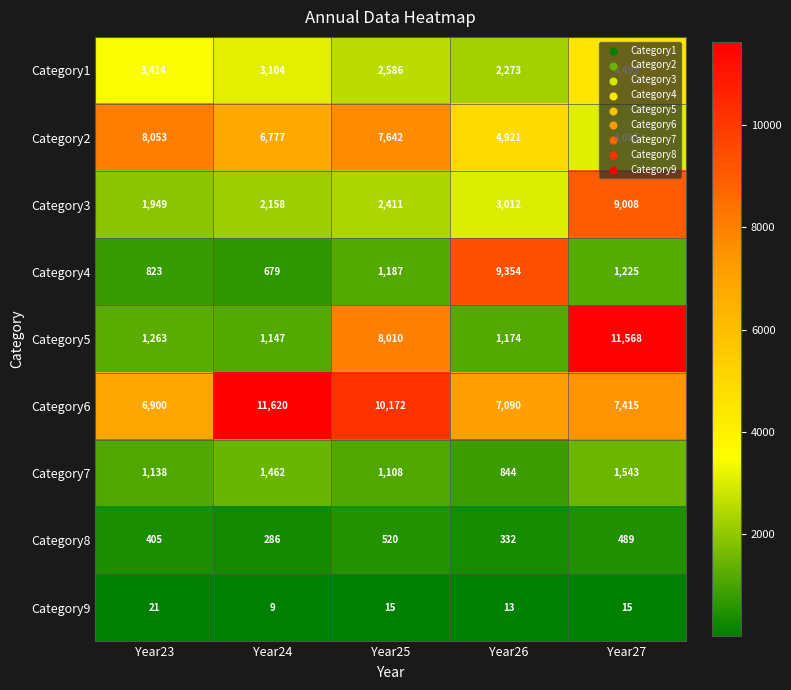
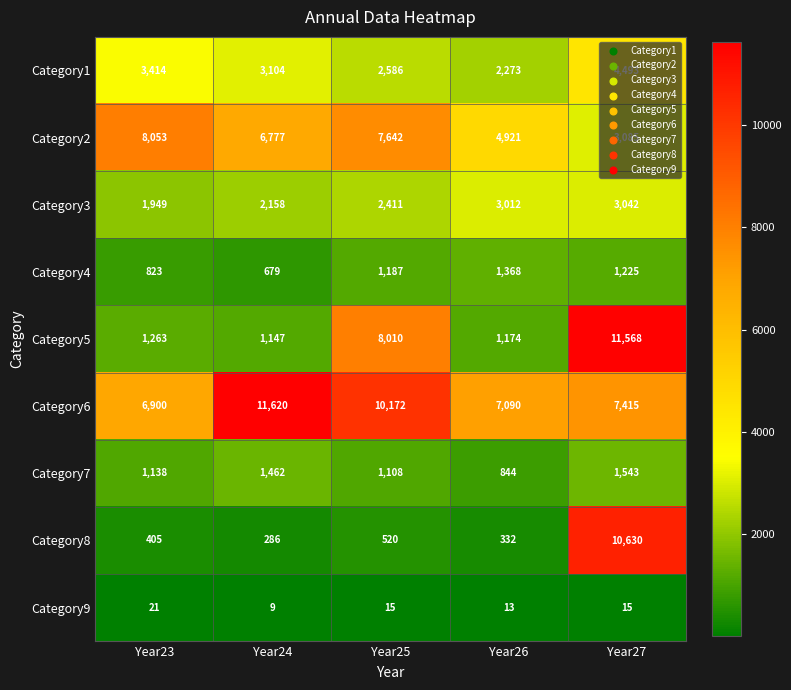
  {
    "Category1": {
      "Year23": "3,414",
      "Year24": "3,104",
      "Year25": "2,586",
      "Year26": "2,273"
    },
    "Category2": {
      "Year23": "8,053",
      "Year24": "6,777",
      "Year25": "7,642",
      "Year26": "4,921"
    },
    "Category3": {
      "Year23": "1,949",
      "Year24": "2,158",
      "Year25": "2,411",
      "Year26": "3,012",
-     "Year27": "9,008"
+     "Year27": "3,042"
    },
    "Category4": {
      "Year23": "823",
      "Year24": "679",
      "Year25": "1,187",
-     "Year26": "9,354",
+     "Year26": "1,368",
      "Year27": "1,225"
    },
    "Category5": {
      "Year23": "1,263",
      "Year24": "1,147",
      "Year25": "8,010",
      "Year26": "1,174",
      "Year27": "11,568"
    },
    "Category6": {
      "Year23": "6,900",
      "Year24": "11,620",
      "Year25": "10,172",
      "Year26": "7,090",
      "Year27": "7,415"
    },
    "Category7": {
      "Year23": "1,138",
      "Year24": "1,462",
      "Year25": "1,108",
      "Year26": "844",
      "Year27": "1,543"
    },
    "Category8": {
      "Year23": "405",
      "Year24": "286",
      "Year25": "520",
      "Year26": "332",
-     "Year27": "489"
+     "Year27": "10,630"
    },
    "Category9": {
      "Year23": "21",
      "Year24": "9",
      "Year25": "15",
      "Year26": "13",
      "Year27": "15"
    }
  }
